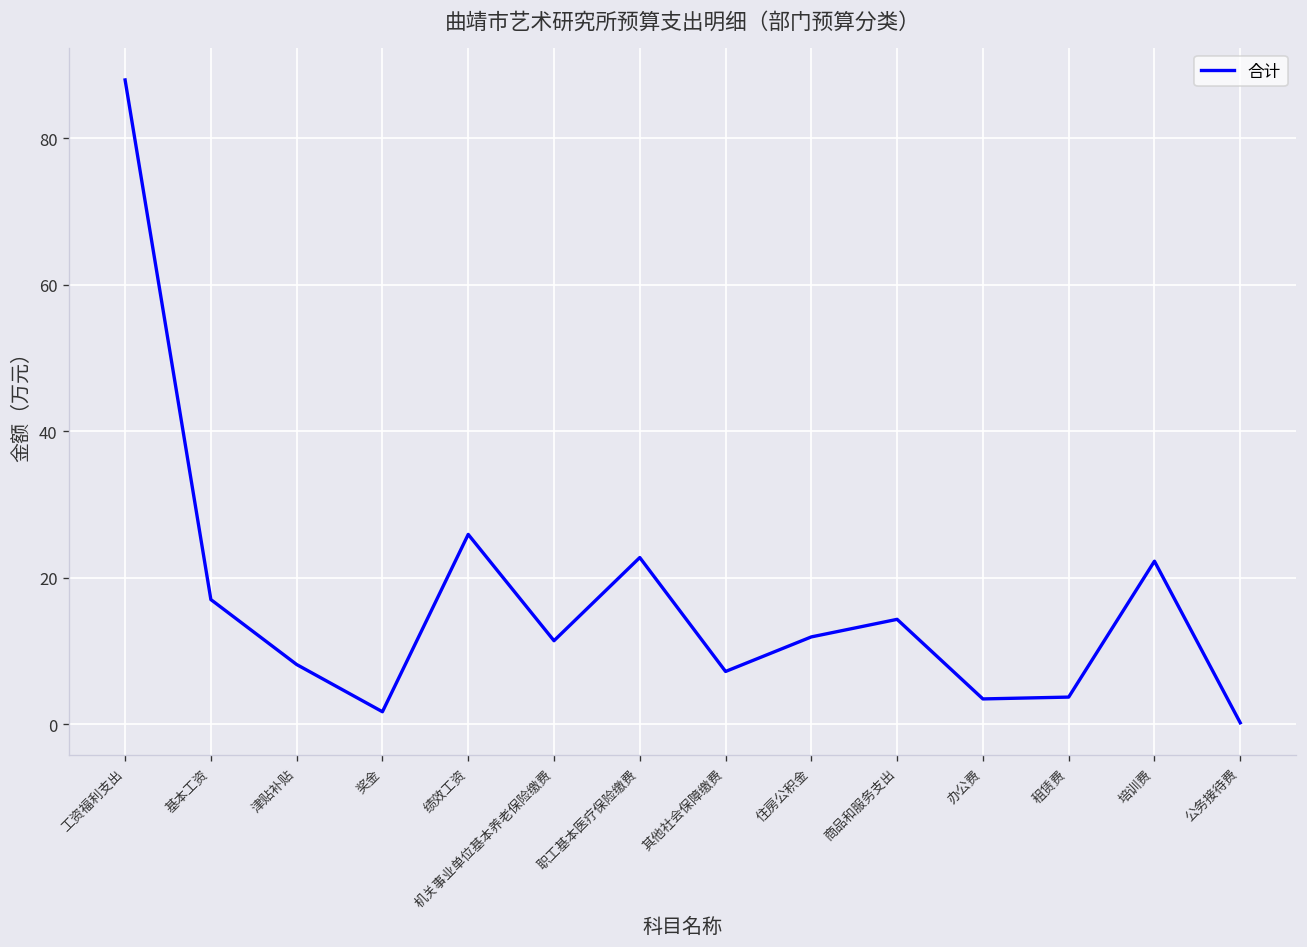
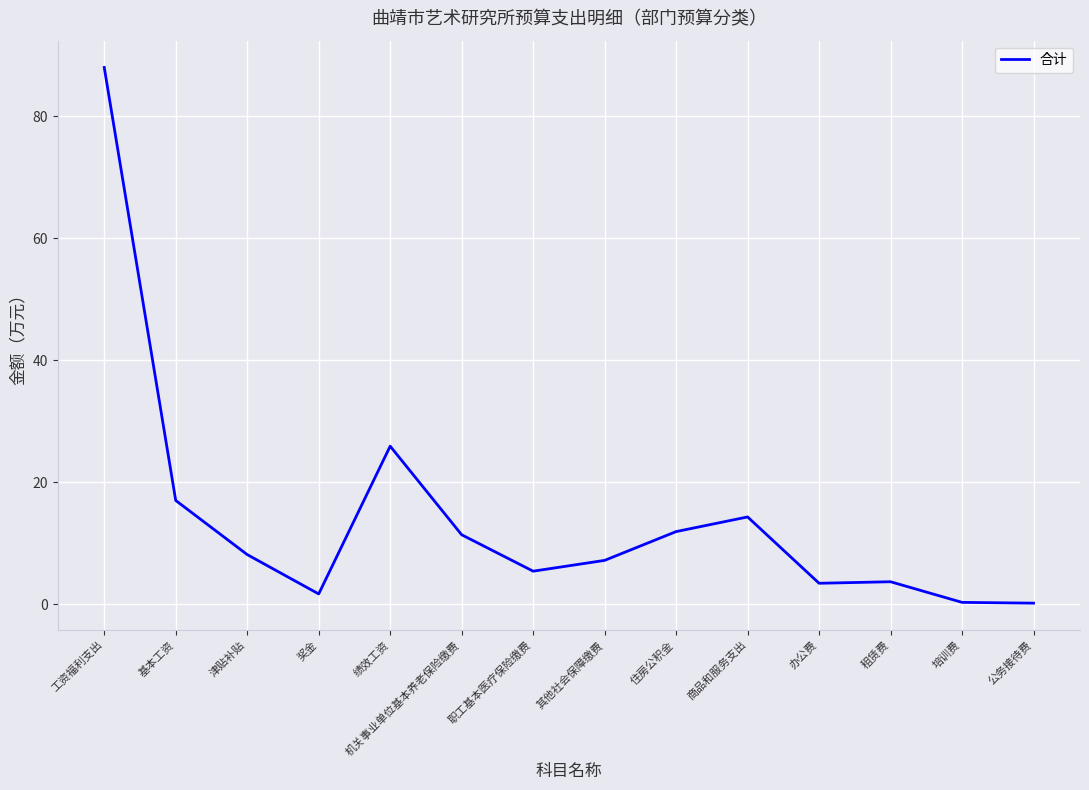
  {
    "工资福利支出": 88,
    "基本工资": 17,
    "津贴补贴": 8,
    "奖金": 2,
    "绩效工资": 26,
    "机关事业单位基本养老保险缴费": 11,
-   "职工基本医疗保险缴费": 23,
+   "职工基本医疗保险缴费": 5,
    "其他社会保障缴费": 7,
    "住房公积金": 12,
    "商品和服务支出": 14,
    "办公费": 3,
    "租赁费": 4,
-   "培训费": 22,
+   "培训费": 0,
    "公务接待费": 0
  }
